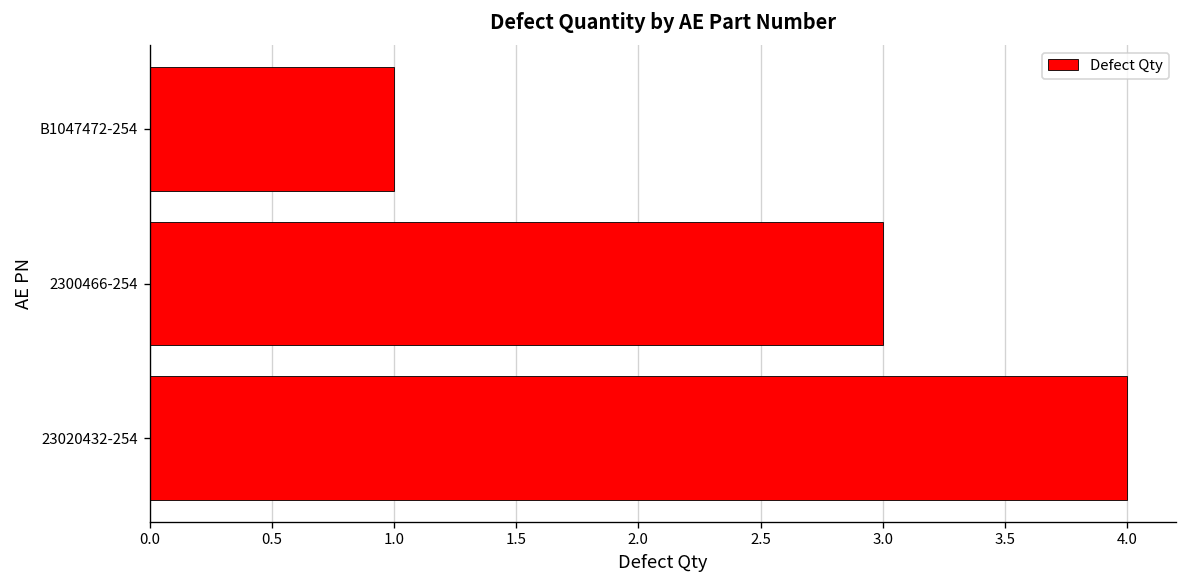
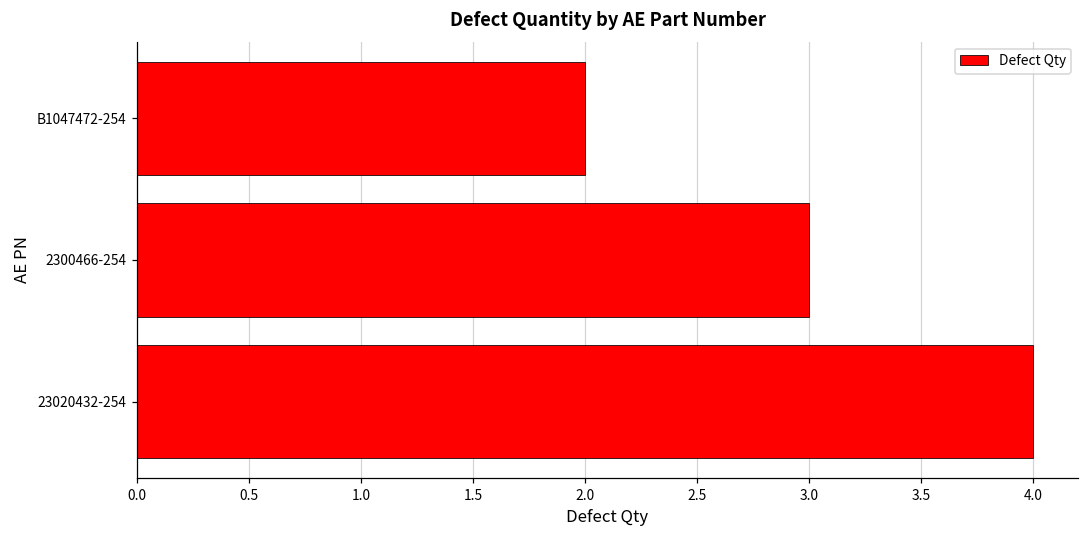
  {
-   "B1047472-254": 1,
+   "B1047472-254": 2,
    "2300466-254": 3,
    "23020432-254": 4
  }
